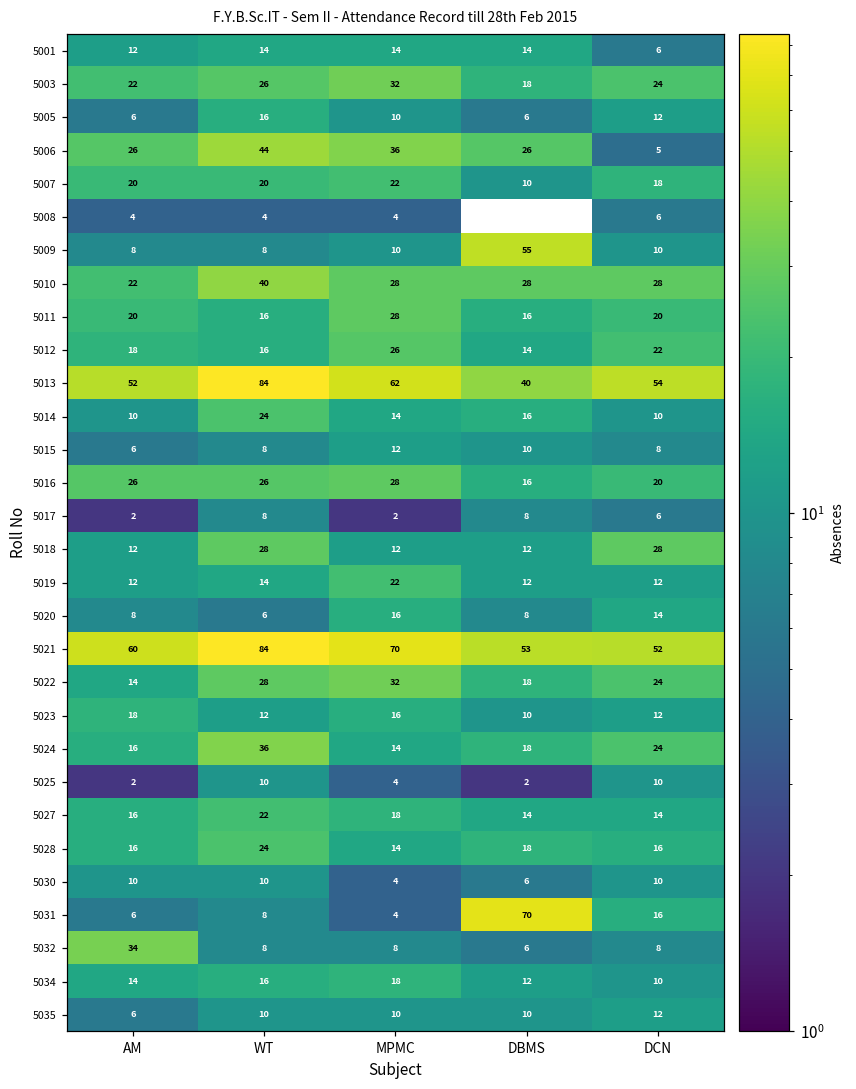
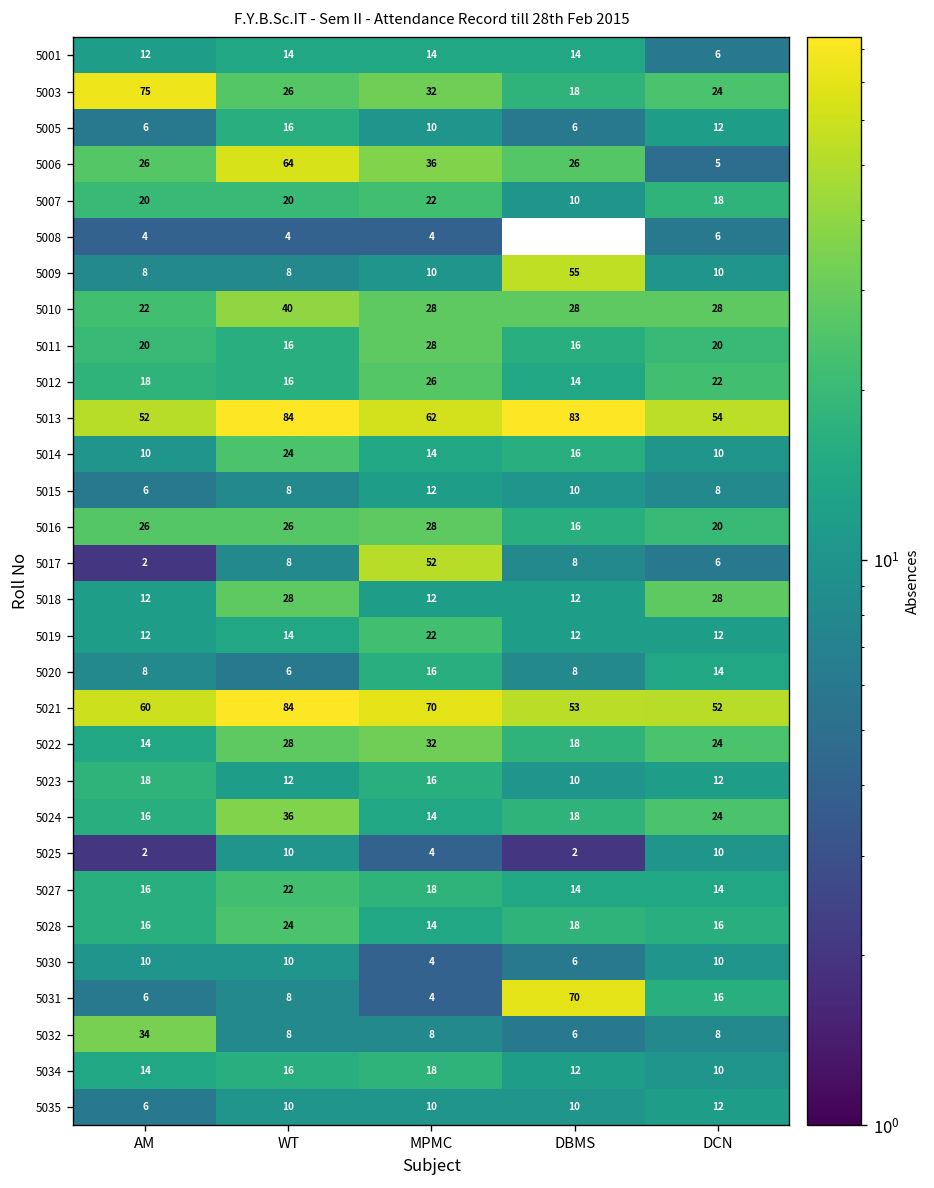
  {
    "5001": {
      "AM": 12,
      "WT": 14,
      "MPMC": 14,
      "DBMS": 14,
      "DCN": 6
    },
    "5003": {
-     "AM": 22,
+     "AM": 75,
      "WT": 26,
      "MPMC": 32,
      "DBMS": 18,
      "DCN": 24
    },
    "5005": {
      "AM": 6,
      "WT": 16,
      "MPMC": 10,
      "DBMS": 6,
      "DCN": 12
    },
    "5006": {
      "AM": 26,
-     "WT": 44,
+     "WT": 64,
      "MPMC": 36,
      "DBMS": 26,
      "DCN": 5
    },
    "5007": {
      "AM": 20,
      "WT": 20,
      "MPMC": 22,
      "DBMS": 10,
      "DCN": 18
    },
    "5008": {
      "AM": 4,
      "WT": 4,
      "MPMC": 4,
      "DCN": 6
    },
    "5009": {
      "AM": 8,
      "WT": 8,
      "MPMC": 10,
      "DBMS": 55,
      "DCN": 10
    },
    "5010": {
      "AM": 22,
      "WT": 40,
      "MPMC": 28,
      "DBMS": 28,
      "DCN": 28
    },
    "5011": {
      "AM": 20,
      "WT": 16,
      "MPMC": 28,
      "DBMS": 16,
      "DCN": 20
    },
    "5012": {
      "AM": 18,
      "WT": 16,
      "MPMC": 26,
      "DBMS": 14,
      "DCN": 22
    },
    "5013": {
      "AM": 52,
      "WT": 84,
      "MPMC": 62,
-     "DBMS": 40,
+     "DBMS": 83,
      "DCN": 54
    },
    "5014": {
      "AM": 10,
      "WT": 24,
      "MPMC": 14,
      "DBMS": 16,
      "DCN": 10
    },
    "5015": {
      "AM": 6,
      "WT": 8,
      "MPMC": 12,
      "DBMS": 10,
      "DCN": 8
    },
    "5016": {
      "AM": 26,
      "WT": 26,
      "MPMC": 28,
      "DBMS": 16,
      "DCN": 20
    },
    "5017": {
      "AM": 2,
      "WT": 8,
-     "MPMC": 2,
+     "MPMC": 52,
      "DBMS": 8,
      "DCN": 6
    },
    "5018": {
      "AM": 12,
      "WT": 28,
      "MPMC": 12,
      "DBMS": 12,
      "DCN": 28
    },
    "5019": {
      "AM": 12,
      "WT": 14,
      "MPMC": 22,
      "DBMS": 12,
      "DCN": 12
    },
    "5020": {
      "AM": 8,
      "WT": 6,
      "MPMC": 16,
      "DBMS": 8,
      "DCN": 14
    },
    "5021": {
      "AM": 60,
      "WT": 84,
      "MPMC": 70,
      "DBMS": 53,
      "DCN": 52
    },
    "5022": {
      "AM": 14,
      "WT": 28,
      "MPMC": 32,
      "DBMS": 18,
      "DCN": 24
    },
    "5023": {
      "AM": 18,
      "WT": 12,
      "MPMC": 16,
      "DBMS": 10,
      "DCN": 12
    },
    "5024": {
      "AM": 16,
      "WT": 36,
      "MPMC": 14,
      "DBMS": 18,
      "DCN": 24
    },
    "5025": {
      "AM": 2,
      "WT": 10,
      "MPMC": 4,
      "DBMS": 2,
      "DCN": 10
    },
    "5027": {
      "AM": 16,
      "WT": 22,
      "MPMC": 18,
      "DBMS": 14,
      "DCN": 14
    },
    "5028": {
      "AM": 16,
      "WT": 24,
      "MPMC": 14,
      "DBMS": 18,
      "DCN": 16
    },
    "5030": {
      "AM": 10,
      "WT": 10,
      "MPMC": 4,
      "DBMS": 6,
      "DCN": 10
    },
    "5031": {
      "AM": 6,
      "WT": 8,
      "MPMC": 4,
      "DBMS": 70,
      "DCN": 16
    },
    "5032": {
      "AM": 34,
      "WT": 8,
      "MPMC": 8,
      "DBMS": 6,
      "DCN": 8
    },
    "5034": {
      "AM": 14,
      "WT": 16,
      "MPMC": 18,
      "DBMS": 12,
      "DCN": 10
    },
    "5035": {
      "AM": 6,
      "WT": 10,
      "MPMC": 10,
      "DBMS": 10,
      "DCN": 12
    }
  }
